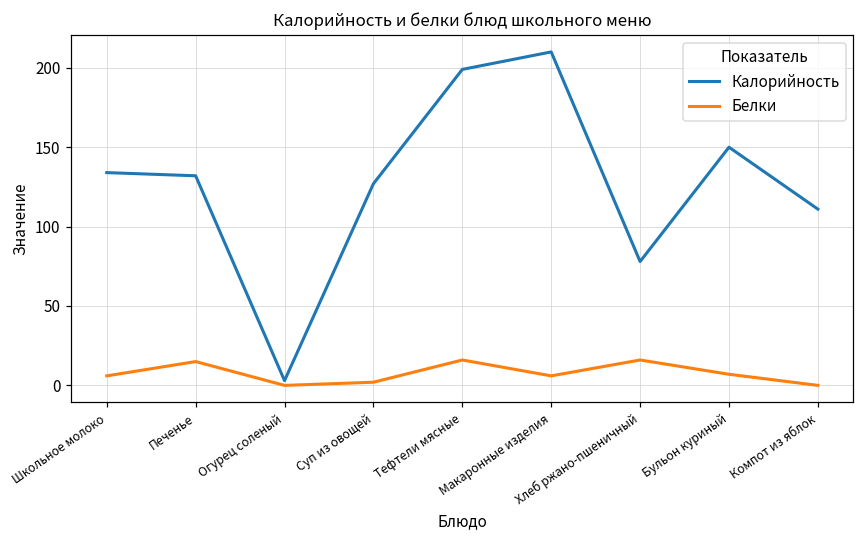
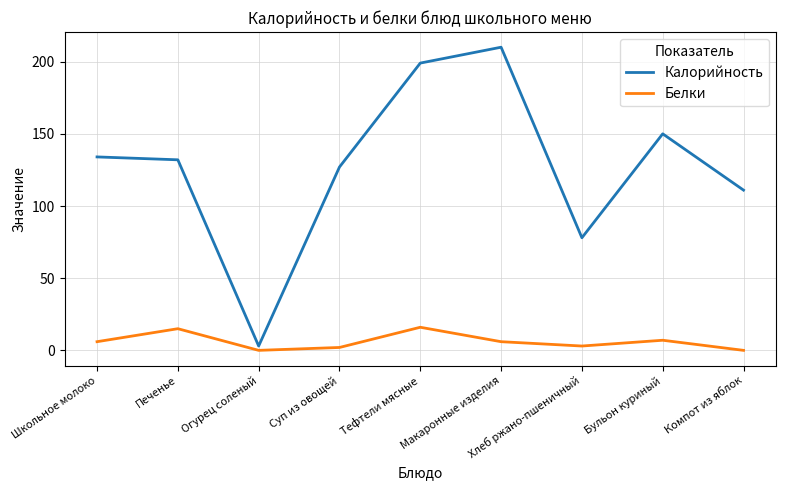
  {
    "Калорийность": {
      "Школьное молоко": 134,
      "Печенье": 132,
      "Огурец соленый": 3,
      "Суп из овощей": 127,
      "Тефтели мясные": 199,
      "Макаронные изделия": 210,
      "Хлеб ржано-пшеничный": 78,
      "Бульон куриный": 150,
      "Компот из яблок": 111
    },
    "Белки": {
      "Школьное молоко": 6,
      "Печенье": 15,
      "Огурец соленый": 0,
      "Суп из овощей": 2,
      "Тефтели мясные": 16,
      "Макаронные изделия": 6,
-     "Хлеб ржано-пшеничный": 16,
+     "Хлеб ржано-пшеничный": 3,
      "Бульон куриный": 7,
      "Компот из яблок": 0
    }
  }
